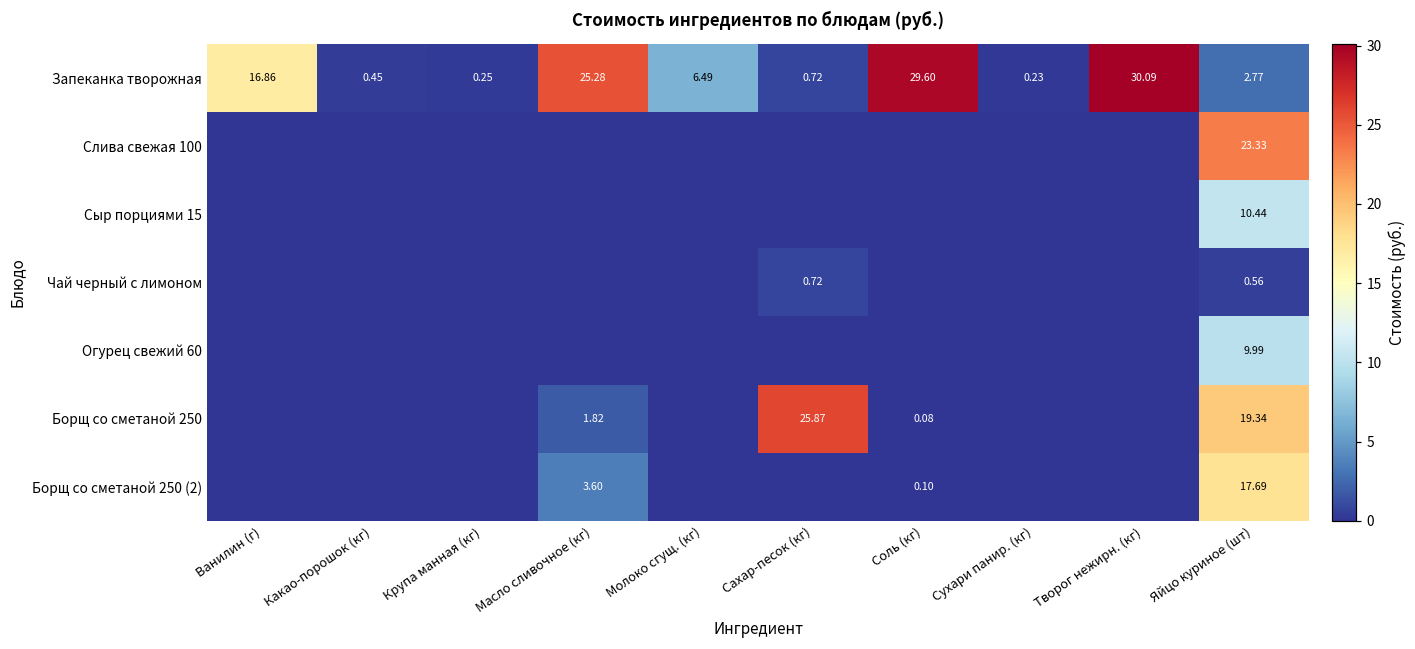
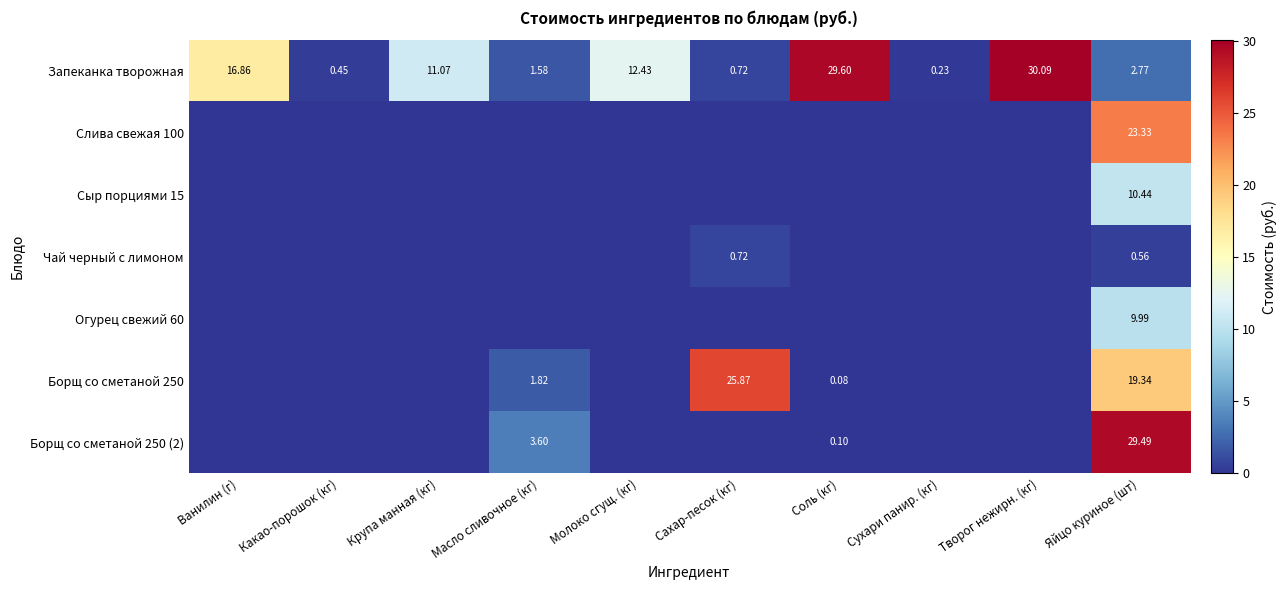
  {
    "Запеканка творожная": {
      "Ванилин (г)": 16.86,
      "Какао-порошок (кг)": 0.45,
-     "Крупа манная (кг)": 0.25,
-     "Масло сливочное (кг)": 25.28,
-     "Молоко сгущ. (кг)": 6.49,
+     "Крупа манная (кг)": 11.07,
+     "Масло сливочное (кг)": 1.58,
+     "Молоко сгущ. (кг)": 12.43,
      "Сахар-песок (кг)": 0.72,
      "Соль (кг)": 29.60,
      "Сухари панир. (кг)": 0.23,
      "Творог нежирн. (кг)": 30.09,
      "Яйцо куриное (шт)": 2.77
    },
    "Слива свежая 100": {
      "Яйцо куриное (шт)": 23.33
    },
    "Сыр порциями 15": {
      "Яйцо куриное (шт)": 10.44
    },
    "Чай черный с лимоном": {
      "Сахар-песок (кг)": 0.72,
      "Яйцо куриное (шт)": 0.56
    },
    "Огурец свежий 60": {
      "Яйцо куриное (шт)": 9.99
    },
    "Борщ со сметаной 250": {
      "Масло сливочное (кг)": 1.82,
      "Сахар-песок (кг)": 25.87,
      "Соль (кг)": 0.08,
      "Яйцо куриное (шт)": 19.34
    },
    "Борщ со сметаной 250 (2)": {
      "Масло сливочное (кг)": 3.60,
      "Соль (кг)": 0.10,
-     "Яйцо куриное (шт)": 17.69
+     "Яйцо куриное (шт)": 29.49
    }
  }
